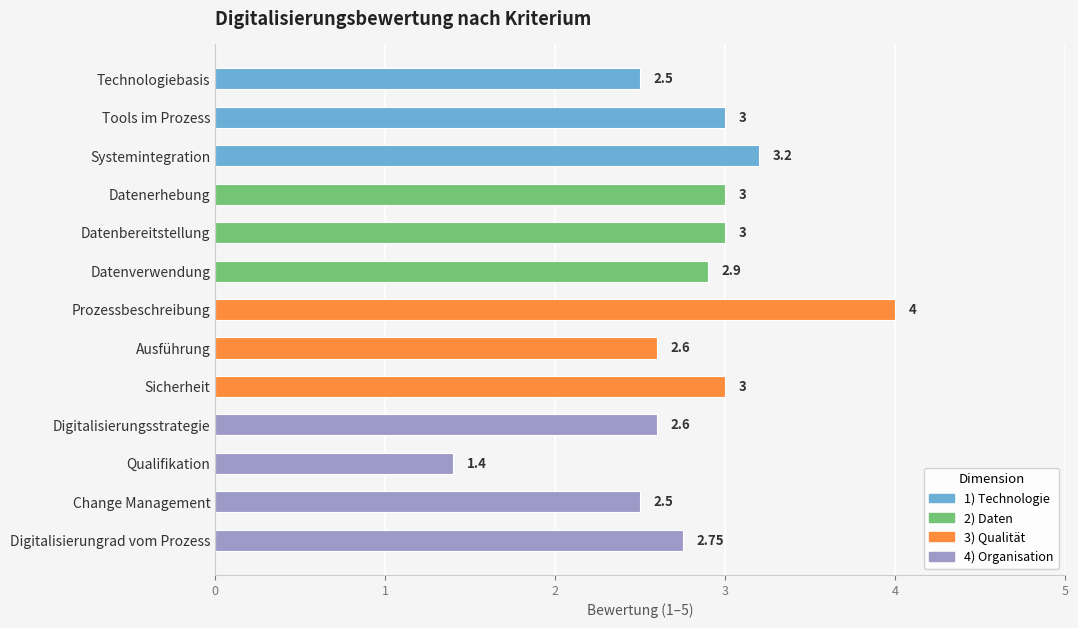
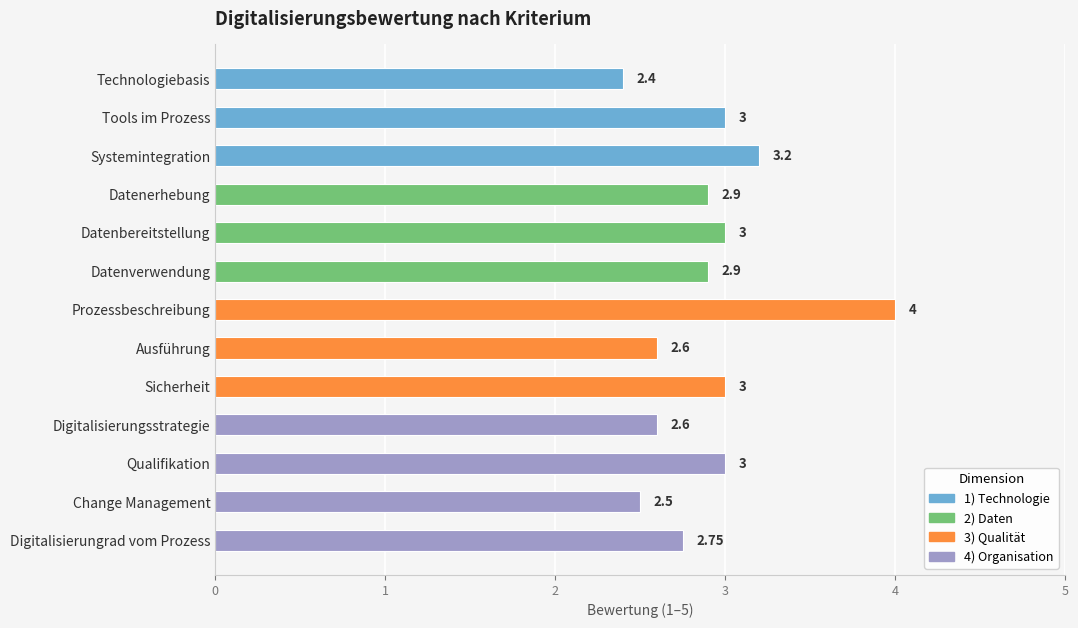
  {
-   "Technologiebasis": 2.5,
+   "Technologiebasis": 2.4,
    "Tools im Prozess": 3,
    "Systemintegration": 3.2,
-   "Datenerhebung": 3,
+   "Datenerhebung": 2.9,
    "Datenbereitstellung": 3,
    "Datenverwendung": 2.9,
    "Prozessbeschreibung": 4,
    "Ausführung": 2.6,
    "Sicherheit": 3,
    "Digitalisierungsstrategie": 2.6,
-   "Qualifikation": 1.4,
+   "Qualifikation": 3,
    "Change Management": 2.5,
    "Digitalisierungrad vom Prozess": 2.75
  }
